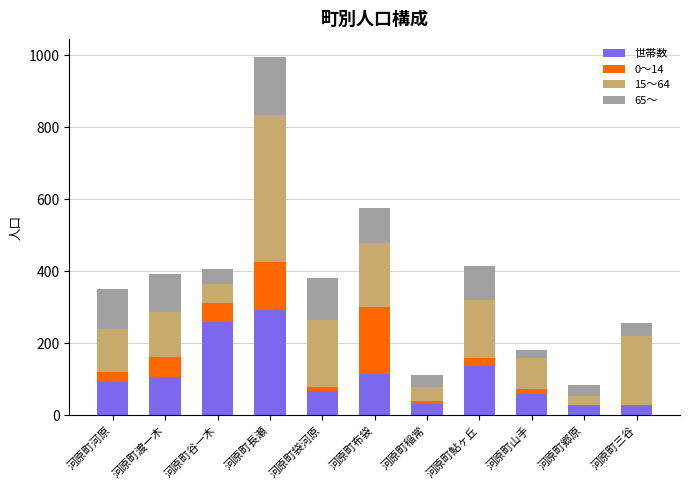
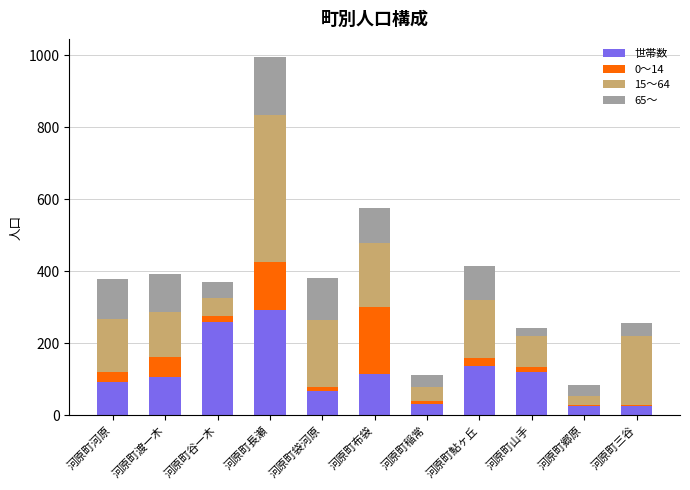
  {
    "世帯数": {
      "河原町河原": 90,
      "河原町渡一木": 110,
      "河原町谷一木": 260,
      "河原町長瀬": 290,
      "河原町袋河原": 70,
      "河原町布袋": 120,
      "河原町稲常": 30,
      "河原町鮎ヶ丘": 140,
-     "河原町山手": 60,
+     "河原町山手": 120,
      "河原町郷原": 30,
      "河原町三谷": 30
    },
    "0～14": {
      "河原町河原": 30,
      "河原町渡一木": 50,
-     "河原町谷一木": 50,
+     "河原町谷一木": 20,
      "河原町長瀬": 130,
      "河原町袋河原": 10,
      "河原町布袋": 190,
      "河原町稲常": 10,
      "河原町鮎ヶ丘": 20,
      "河原町山手": 10
    },
    "15～64": {
-     "河原町河原": 120,
+     "河原町河原": 150,
      "河原町渡一木": 130,
      "河原町谷一木": 50,
      "河原町長瀬": 410,
      "河原町袋河原": 180,
      "河原町布袋": 180,
      "河原町稲常": 40,
      "河原町鮎ヶ丘": 160,
      "河原町山手": 90,
      "河原町郷原": 20,
      "河原町三谷": 190
    },
    "65～": {
      "河原町河原": 110,
      "河原町渡一木": 110,
      "河原町谷一木": 40,
      "河原町長瀬": 160,
      "河原町袋河原": 120,
      "河原町布袋": 100,
      "河原町稲常": 30,
      "河原町鮎ヶ丘": 100,
      "河原町山手": 20,
      "河原町郷原": 30,
      "河原町三谷": 40
    }
  }
